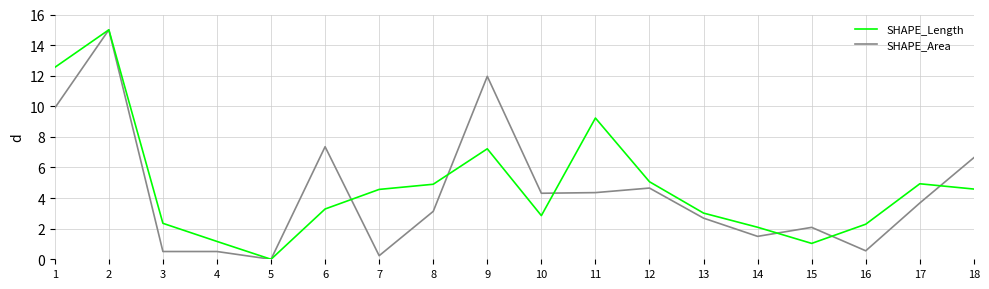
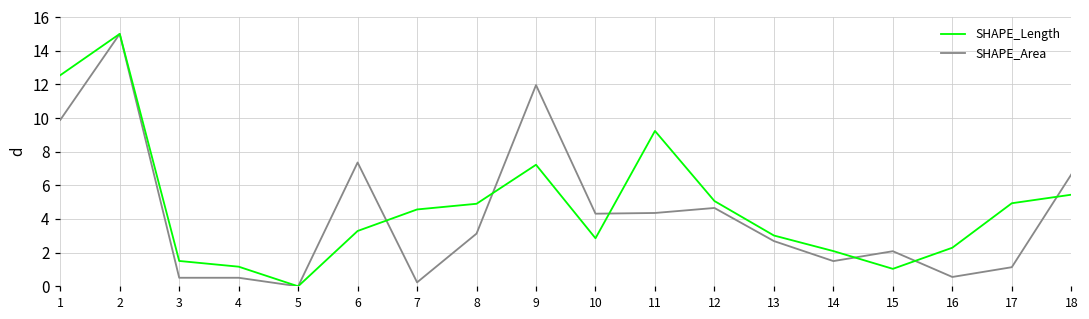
  {
    "SHAPE_Length": {
      "1": 12.5,
-     "3": 2.4,
+     "3": 1.5,
      "4": 1.2,
      "6": 3.3,
      "7": 4.6,
      "8": 4.9,
      "9": 7.2,
      "10": 2.9,
      "11": 9.2,
      "12": 5.1,
      "13": 3.0,
      "14": 2.1,
      "15": 1.0,
      "16": 2.3,
      "17": 4.9,
-     "18": 4.6
+     "18": 5.4
    },
    "SHAPE_Area": {
      "1": 9.9,
      "3": 0.5,
      "4": 0.5,
      "6": 7.4,
      "7": 0.2,
      "8": 3.1,
      "9": 12.0,
      "10": 4.3,
      "11": 4.4,
      "12": 4.7,
      "13": 2.7,
      "14": 1.5,
      "15": 2.1,
      "16": 0.6,
-     "17": 3.7,
+     "17": 1.1,
      "18": 6.6
    }
  }
